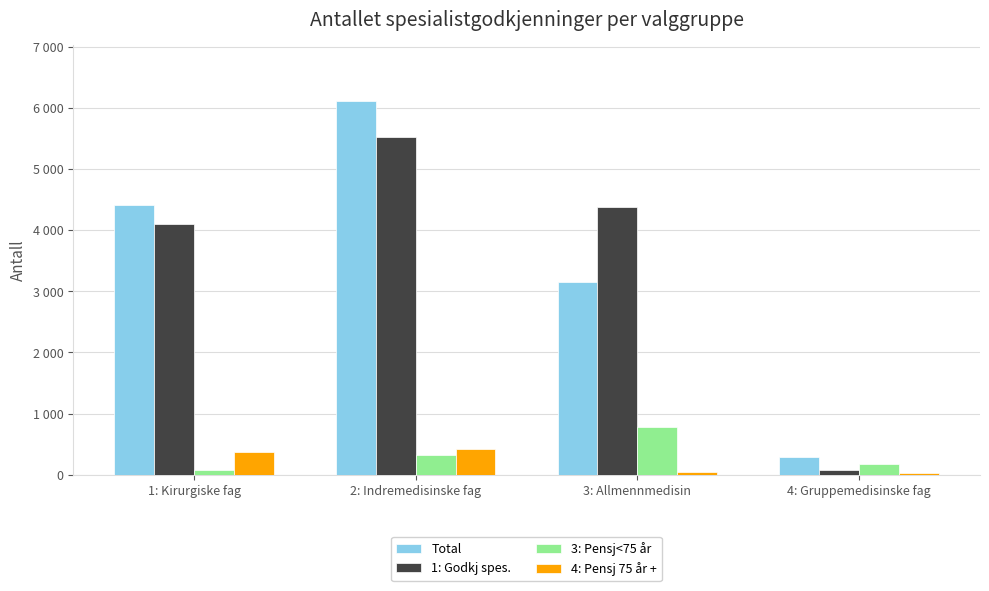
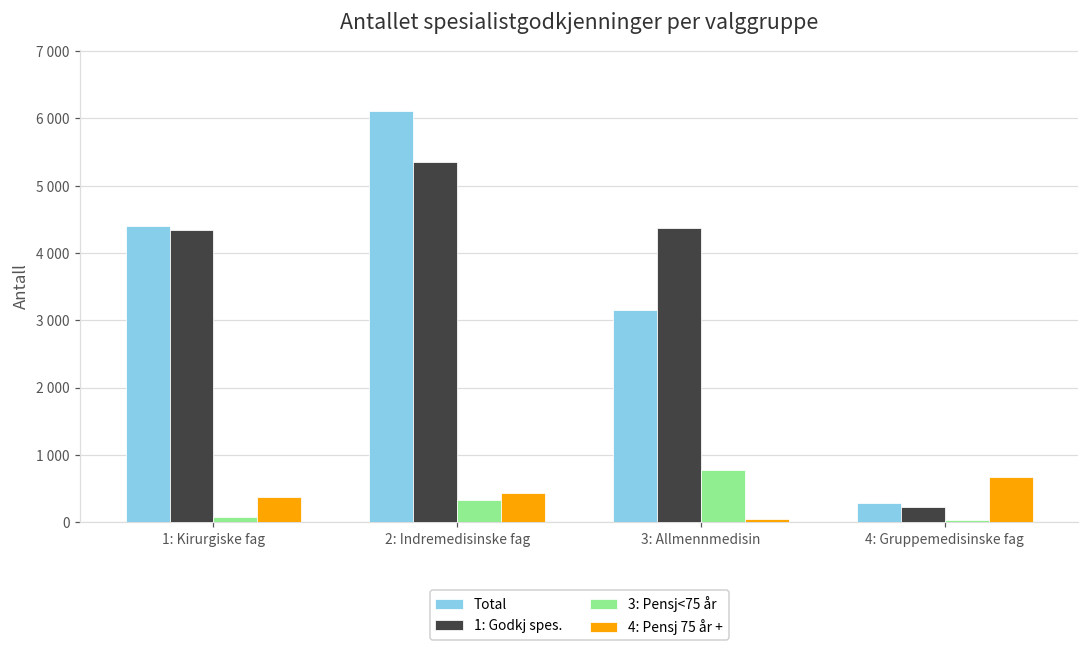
  {
    "Total": {
      "1: Kirurgiske fag": 4400,
      "2: Indremedisinske fag": 6100,
      "3: Allmennmedisin": 3200,
      "4: Gruppemedisinske fag": 300
    },
    "1: Godkj spes.": {
-     "1: Kirurgiske fag": 4100,
-     "2: Indremedisinske fag": 5500,
+     "1: Kirurgiske fag": 4300,
+     "2: Indremedisinske fag": 5400,
      "3: Allmennmedisin": 4400,
-     "4: Gruppemedisinske fag": 100
+     "4: Gruppemedisinske fag": 200
    },
    "3: Pensj<75 år": {
      "1: Kirurgiske fag": 100,
      "2: Indremedisinske fag": 300,
      "3: Allmennmedisin": 800,
-     "4: Gruppemedisinske fag": 200
+     "4: Gruppemedisinske fag": 0
    },
    "4: Pensj 75 år +": {
      "1: Kirurgiske fag": 400,
      "2: Indremedisinske fag": 400,
-     "4: Gruppemedisinske fag": 0
+     "4: Gruppemedisinske fag": 700
    }
  }
